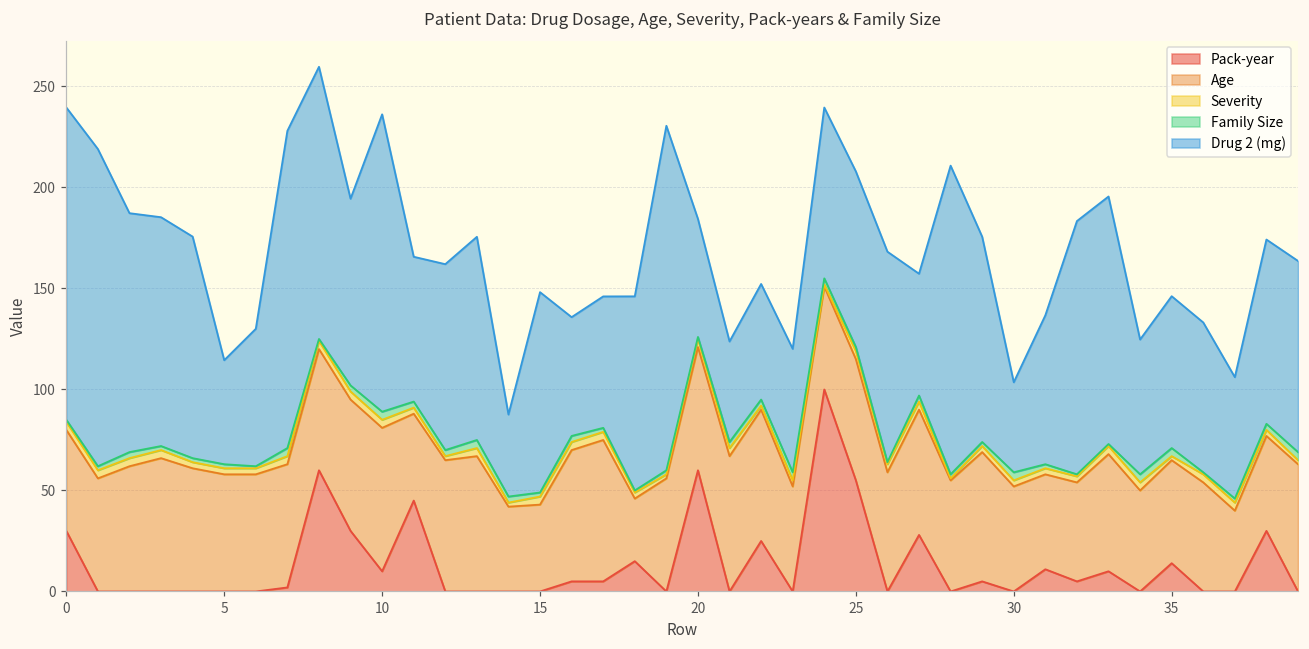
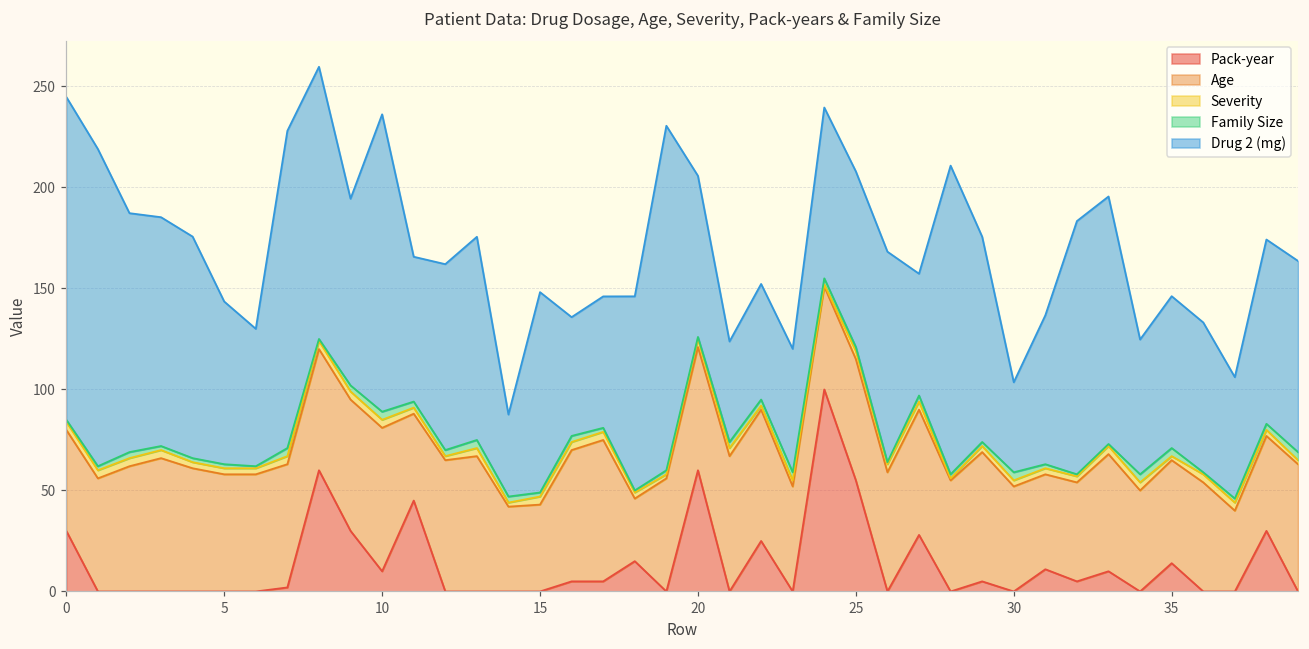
  {
    "Family Size": {
      "5": 2,
      "10": 4,
      "15": 2,
      "25": 2,
      "30": 4,
      "35": 4
    },
    "Drug 2 (mg)": {
-     "0": 155,
-     "5": 51,
+     "0": 160,
+     "5": 81,
      "10": 147,
      "15": 99,
-     "20": 58,
+     "20": 80,
      "25": 87,
      "30": 45,
      "35": 75
    }
  }
